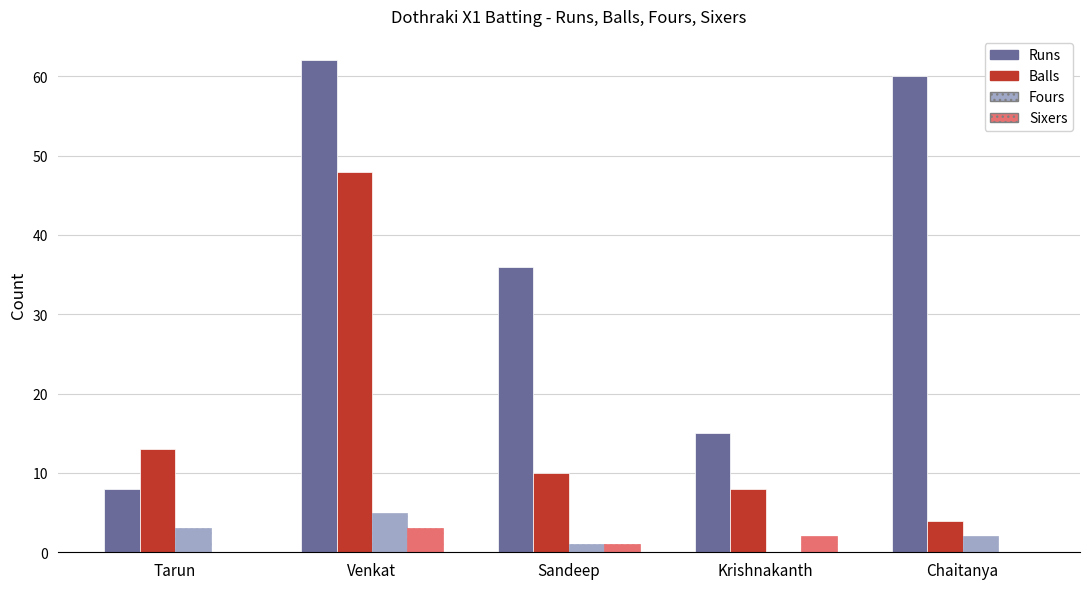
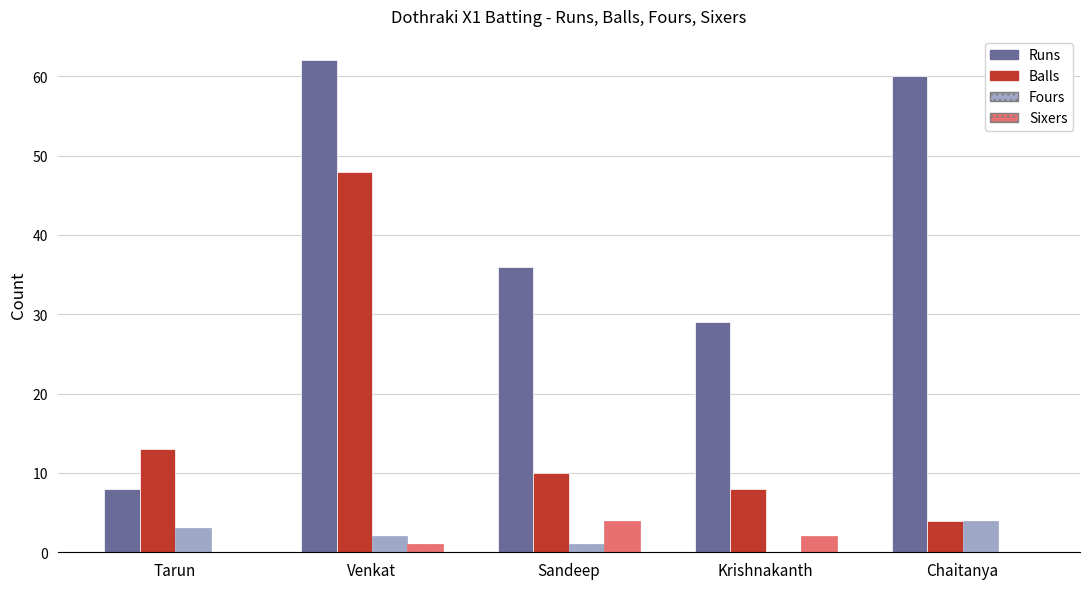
  {
    "Runs": {
      "Tarun": 8,
      "Venkat": 62,
      "Sandeep": 36,
-     "Krishnakanth": 15,
+     "Krishnakanth": 29,
      "Chaitanya": 60
    },
    "Balls": {
      "Tarun": 13,
      "Venkat": 48,
      "Sandeep": 10,
      "Krishnakanth": 8,
      "Chaitanya": 4
    },
    "Fours": {
      "Tarun": 3,
-     "Venkat": 5,
+     "Venkat": 2,
      "Sandeep": 1,
      "Krishnakanth": 0,
-     "Chaitanya": 2
+     "Chaitanya": 4
    },
    "Sixers": {
      "Tarun": 0,
-     "Venkat": 3,
-     "Sandeep": 1,
+     "Venkat": 1,
+     "Sandeep": 4,
      "Krishnakanth": 2,
      "Chaitanya": 0
    }
  }
